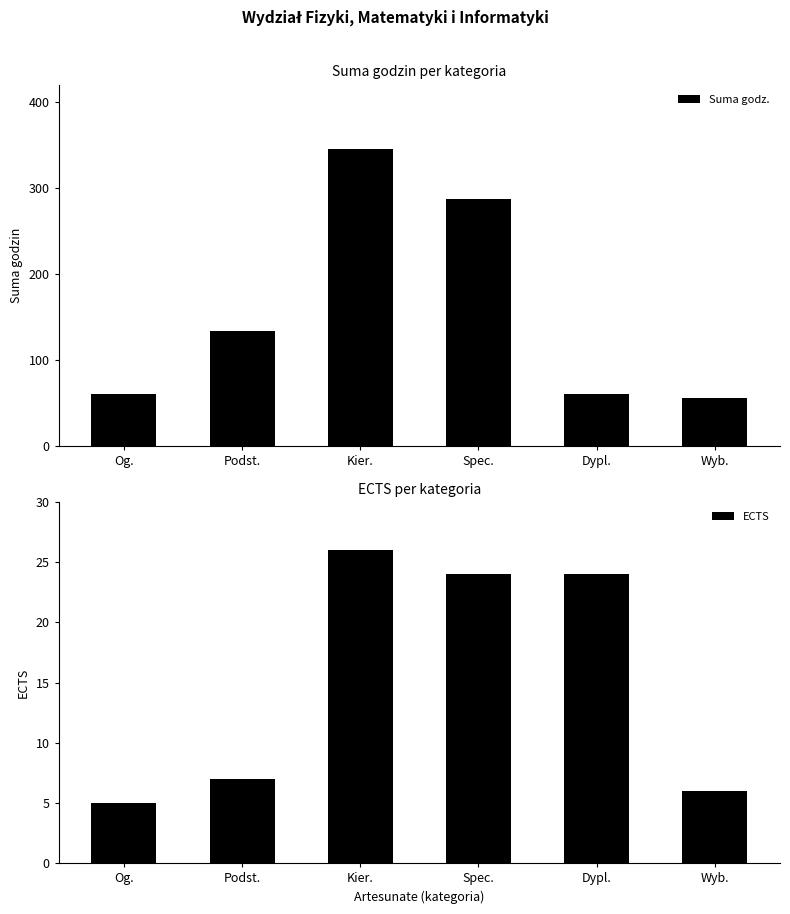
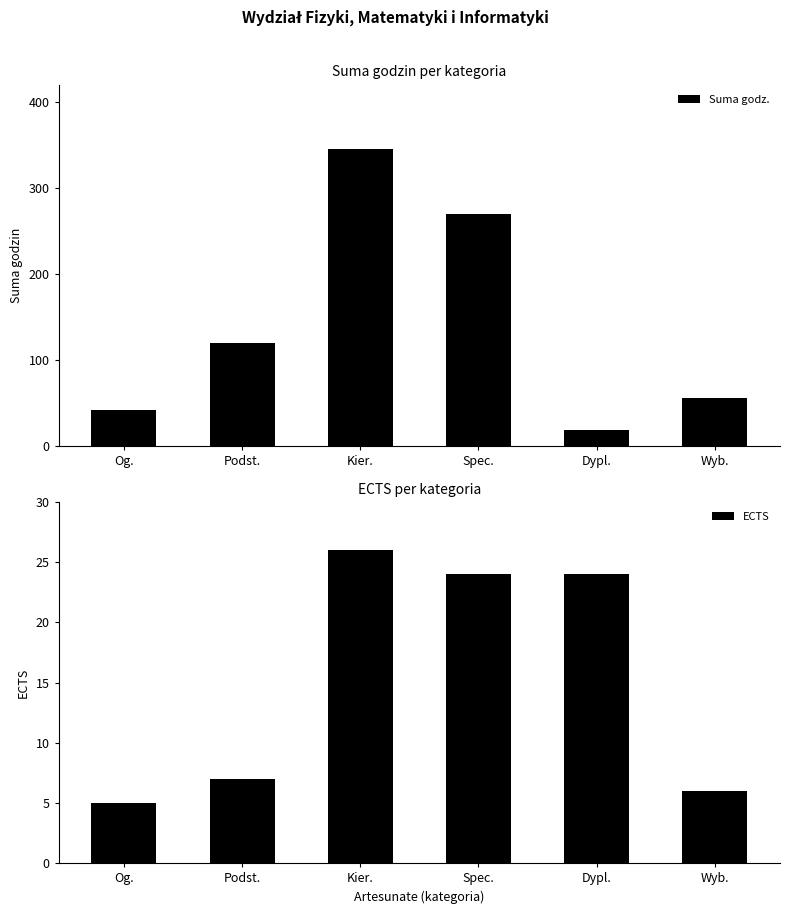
  {
    "Suma godzin per kategoria": {
-     "Og.": 60,
-     "Podst.": 130,
+     "Og.": 40,
+     "Podst.": 120,
      "Kier.": 350,
-     "Spec.": 290,
-     "Dypl.": 60,
+     "Spec.": 270,
+     "Dypl.": 20,
      "Wyb.": 60
    },
    "ECTS per kategoria": {
      "Og.": 5.0,
      "Podst.": 7.0,
      "Kier.": 26.0,
      "Spec.": 24.0,
      "Dypl.": 24.0,
      "Wyb.": 6.0
    }
  }
